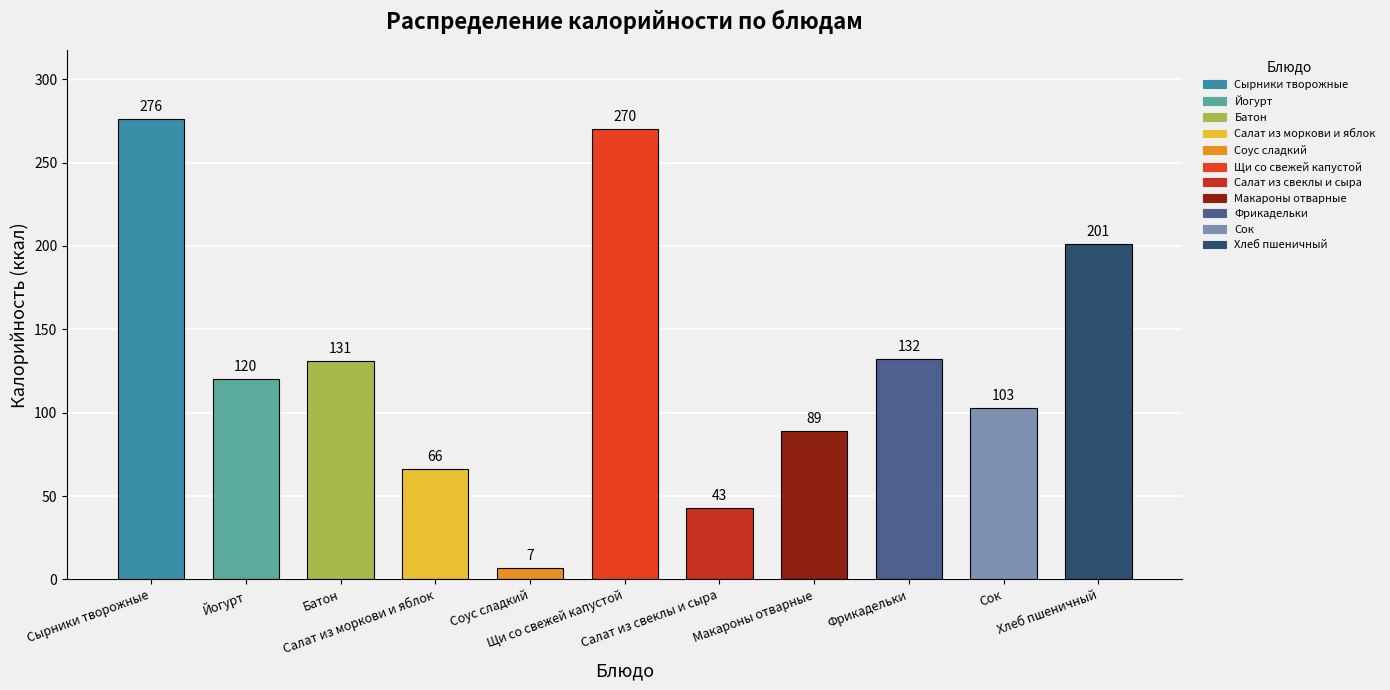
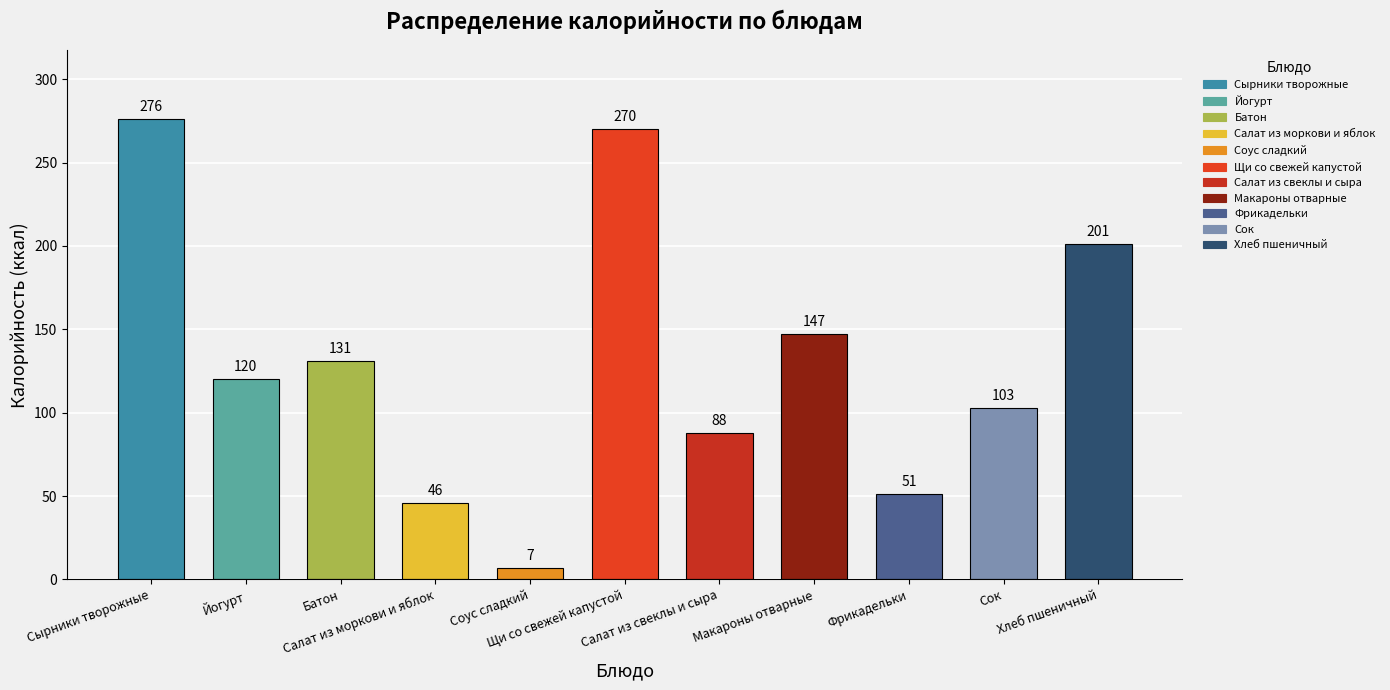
  {
    "Сырники творожные": 276,
    "Йогурт": 120,
    "Батон": 131,
-   "Салат из моркови и яблок": 66,
+   "Салат из моркови и яблок": 46,
    "Соус сладкий": 7,
    "Щи со свежей капустой": 270,
-   "Салат из свеклы и сыра": 43,
-   "Макароны отварные": 89,
-   "Фрикадельки": 132,
+   "Салат из свеклы и сыра": 88,
+   "Макароны отварные": 147,
+   "Фрикадельки": 51,
    "Сок": 103,
    "Хлеб пшеничный": 201
  }
